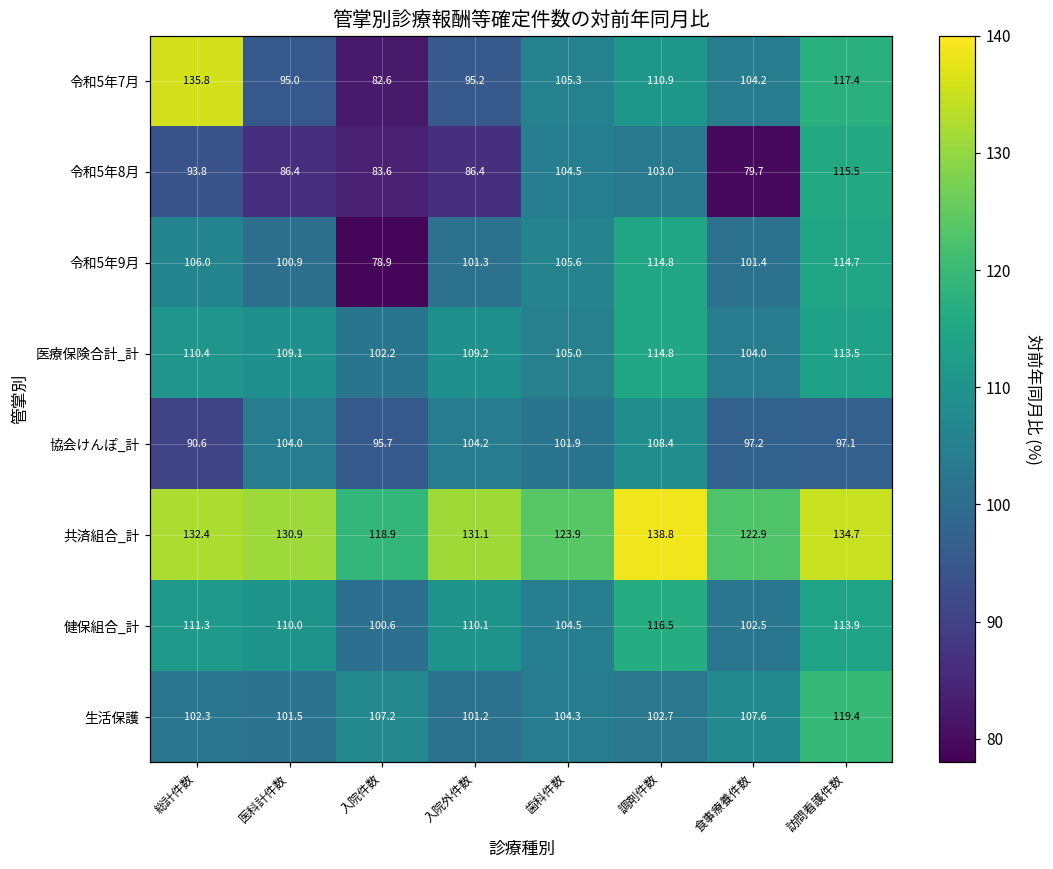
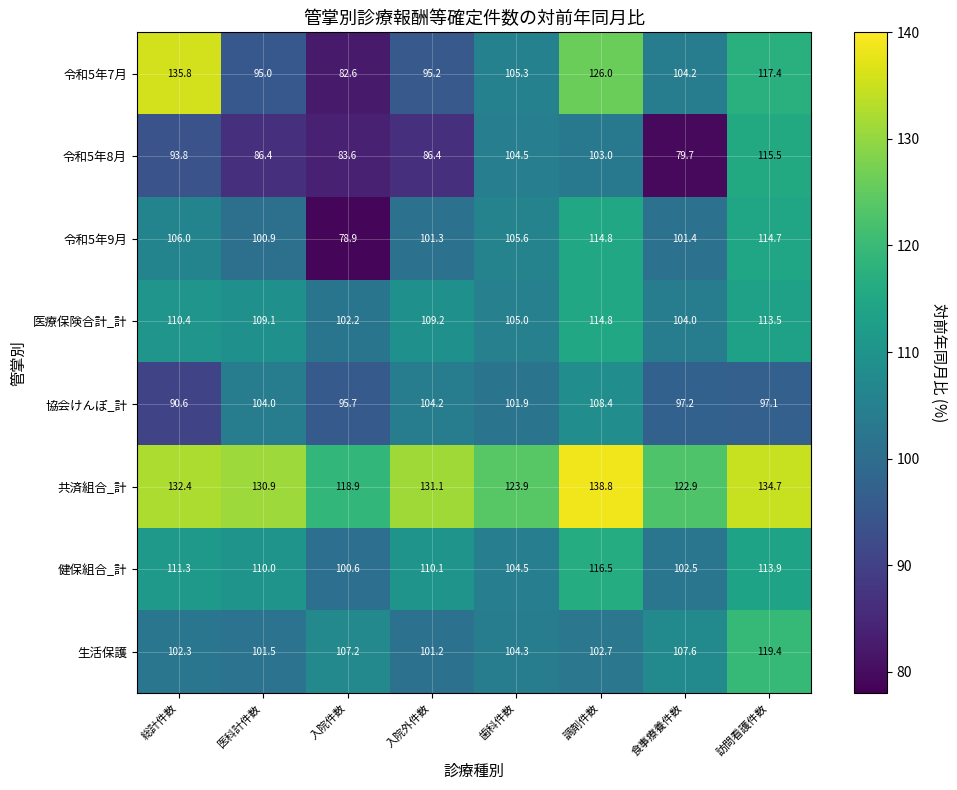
  {
    "令和5年7月": {
      "総計件数": 135.8,
      "医科計件数": 95.0,
      "入院件数": 82.6,
      "入院外件数": 95.2,
      "歯科件数": 105.3,
-     "調剤件数": 110.9,
+     "調剤件数": 126.0,
      "食事療養件数": 104.2,
      "訪問看護件数": 117.4
    },
    "令和5年8月": {
      "総計件数": 93.8,
      "医科計件数": 86.4,
      "入院件数": 83.6,
      "入院外件数": 86.4,
      "歯科件数": 104.5,
      "調剤件数": 103.0,
      "食事療養件数": 79.7,
      "訪問看護件数": 115.5
    },
    "令和5年9月": {
      "総計件数": 106.0,
      "医科計件数": 100.9,
      "入院件数": 78.9,
      "入院外件数": 101.3,
      "歯科件数": 105.6,
      "調剤件数": 114.8,
      "食事療養件数": 101.4,
      "訪問看護件数": 114.7
    },
    "医療保険合計_計": {
      "総計件数": 110.4,
      "医科計件数": 109.1,
      "入院件数": 102.2,
      "入院外件数": 109.2,
      "歯科件数": 105.0,
      "調剤件数": 114.8,
      "食事療養件数": 104.0,
      "訪問看護件数": 113.5
    },
    "協会けんぽ_計": {
      "総計件数": 90.6,
      "医科計件数": 104.0,
      "入院件数": 95.7,
      "入院外件数": 104.2,
      "歯科件数": 101.9,
      "調剤件数": 108.4,
      "食事療養件数": 97.2,
      "訪問看護件数": 97.1
    },
    "共済組合_計": {
      "総計件数": 132.4,
      "医科計件数": 130.9,
      "入院件数": 118.9,
      "入院外件数": 131.1,
      "歯科件数": 123.9,
      "調剤件数": 138.8,
      "食事療養件数": 122.9,
      "訪問看護件数": 134.7
    },
    "健保組合_計": {
      "総計件数": 111.3,
      "医科計件数": 110.0,
      "入院件数": 100.6,
      "入院外件数": 110.1,
      "歯科件数": 104.5,
      "調剤件数": 116.5,
      "食事療養件数": 102.5,
      "訪問看護件数": 113.9
    },
    "生活保護": {
      "総計件数": 102.3,
      "医科計件数": 101.5,
      "入院件数": 107.2,
      "入院外件数": 101.2,
      "歯科件数": 104.3,
      "調剤件数": 102.7,
      "食事療養件数": 107.6,
      "訪問看護件数": 119.4
    }
  }
